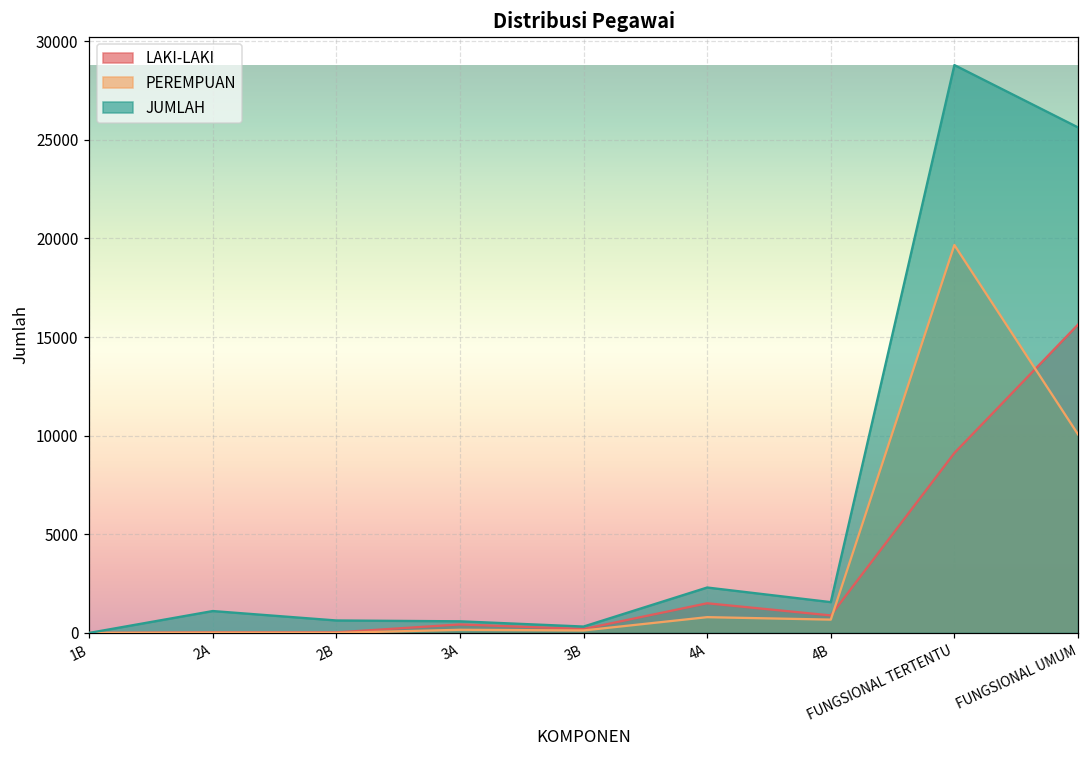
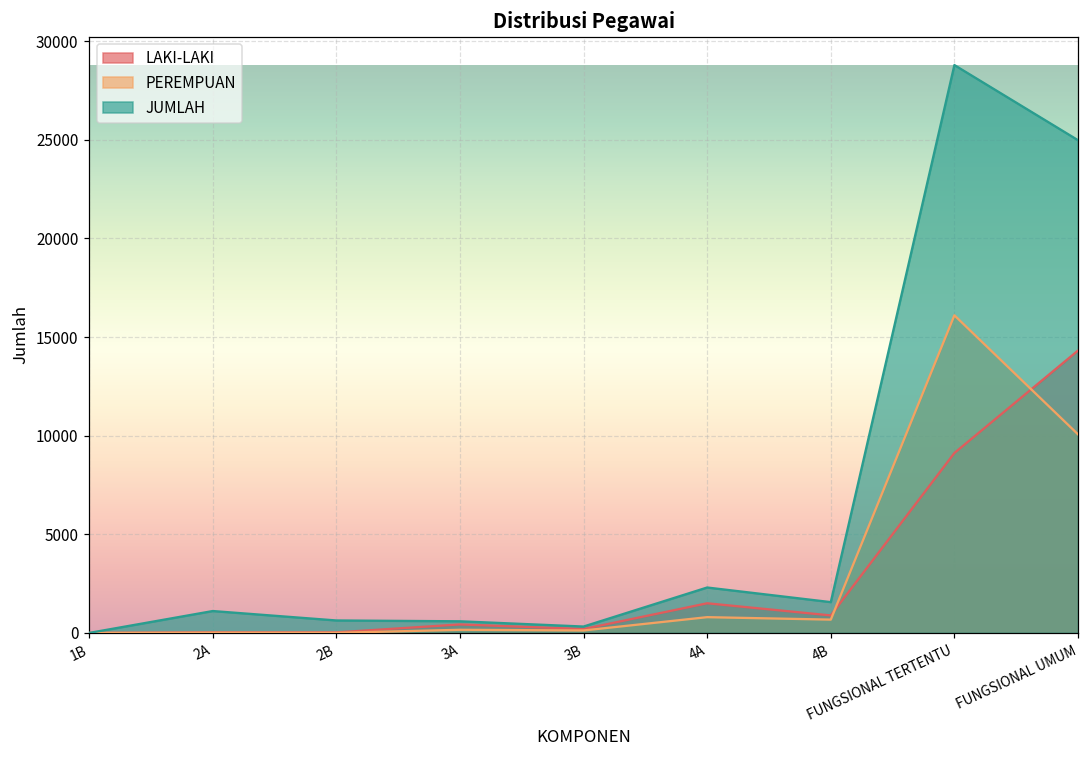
  {
    "LAKI-LAKI": {
      "3A": 400,
      "4A": 1500,
      "4B": 900,
      "FUNGSIONAL TERTENTU": 9100,
-     "FUNGSIONAL UMUM": 15600
+     "FUNGSIONAL UMUM": 14300
    },
    "PEREMPUAN": {
      "3A": 200,
      "4A": 800,
      "4B": 700,
-     "FUNGSIONAL TERTENTU": 19700,
+     "FUNGSIONAL TERTENTU": 16100,
      "FUNGSIONAL UMUM": 10100
    },
    "JUMLAH": {
      "2A": 1100,
      "2B": 600,
      "3A": 600,
      "4A": 2300,
      "4B": 1600,
      "FUNGSIONAL TERTENTU": 28800,
-     "FUNGSIONAL UMUM": 25600
+     "FUNGSIONAL UMUM": 25000
    }
  }
